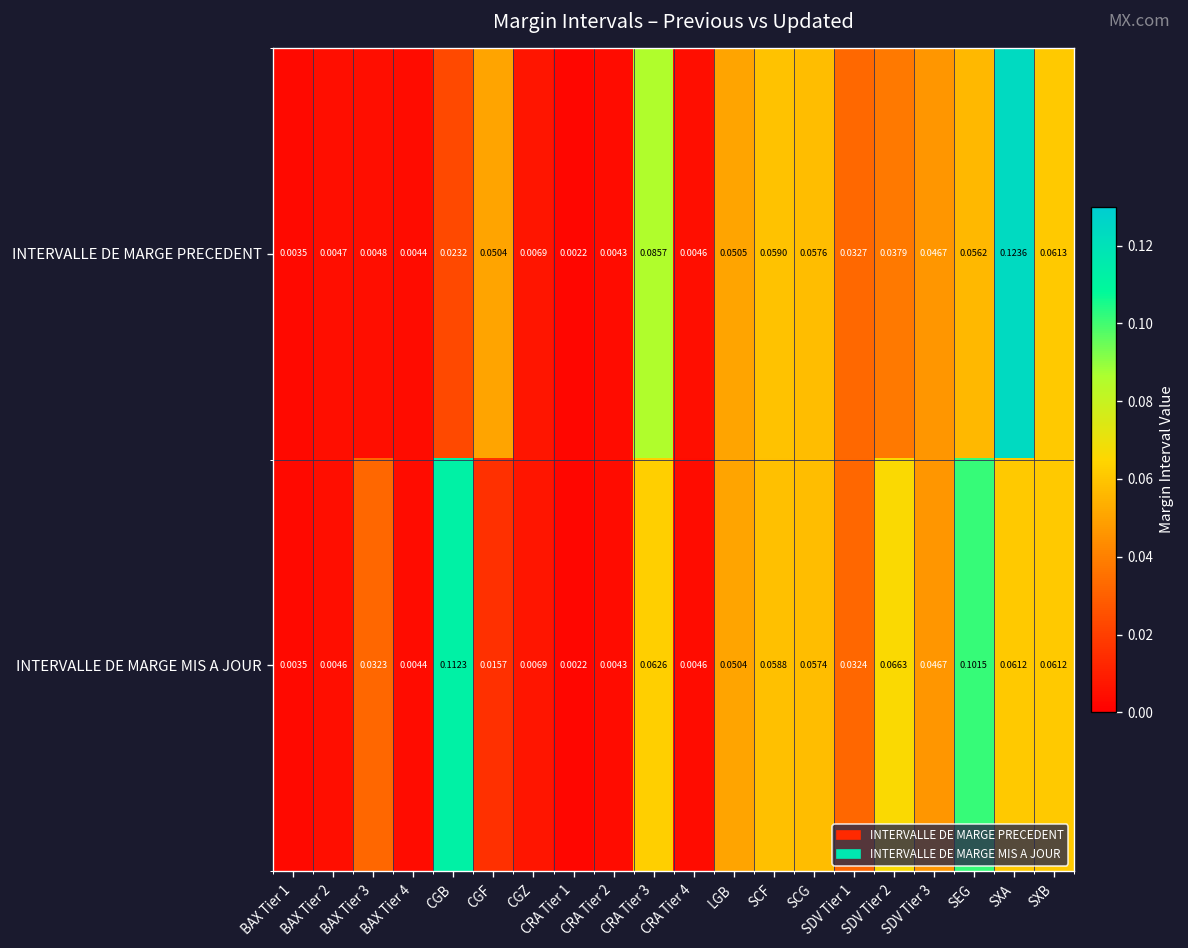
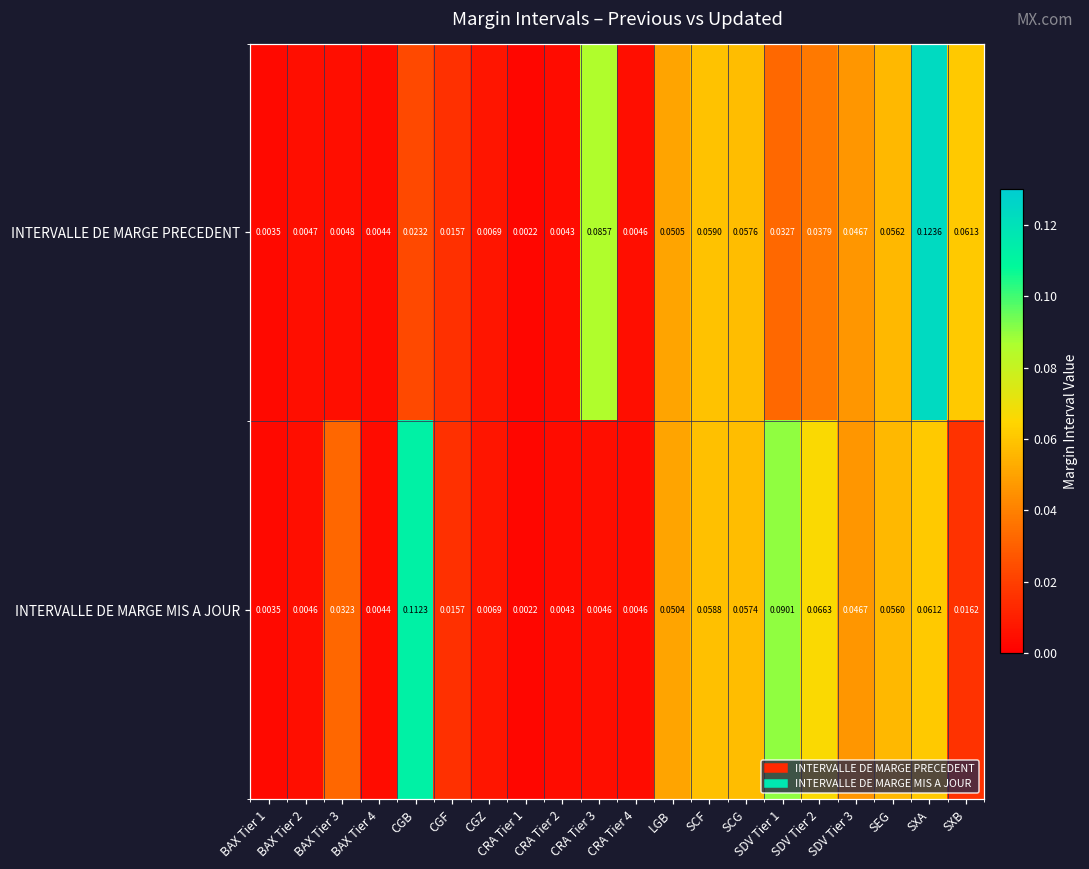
  {
    "INTERVALLE DE MARGE PRECEDENT": {
      "BAX Tier 1": 0.0035,
      "BAX Tier 2": 0.0047,
      "BAX Tier 3": 0.0048,
      "BAX Tier 4": 0.0044,
      "CGB": 0.0232,
-     "CGF": 0.0504,
+     "CGF": 0.0157,
      "CGZ": 0.0069,
      "CRA Tier 1": 0.0022,
      "CRA Tier 2": 0.0043,
      "CRA Tier 3": 0.0857,
      "CRA Tier 4": 0.0046,
      "LGB": 0.0505,
      "SCF": 0.0590,
      "SCG": 0.0576,
      "SDV Tier 1": 0.0327,
      "SDV Tier 2": 0.0379,
      "SDV Tier 3": 0.0467,
      "SEG": 0.0562,
      "SXA": 0.1236,
      "SXB": 0.0613
    },
    "INTERVALLE DE MARGE MIS A JOUR": {
      "BAX Tier 1": 0.0035,
      "BAX Tier 2": 0.0046,
      "BAX Tier 3": 0.0323,
      "BAX Tier 4": 0.0044,
      "CGB": 0.1123,
      "CGF": 0.0157,
      "CGZ": 0.0069,
      "CRA Tier 1": 0.0022,
      "CRA Tier 2": 0.0043,
-     "CRA Tier 3": 0.0626,
+     "CRA Tier 3": 0.0046,
      "CRA Tier 4": 0.0046,
      "LGB": 0.0504,
      "SCF": 0.0588,
      "SCG": 0.0574,
-     "SDV Tier 1": 0.0324,
+     "SDV Tier 1": 0.0901,
      "SDV Tier 2": 0.0663,
      "SDV Tier 3": 0.0467,
-     "SEG": 0.1015,
+     "SEG": 0.0560,
      "SXA": 0.0612,
-     "SXB": 0.0612
+     "SXB": 0.0162
    }
  }
